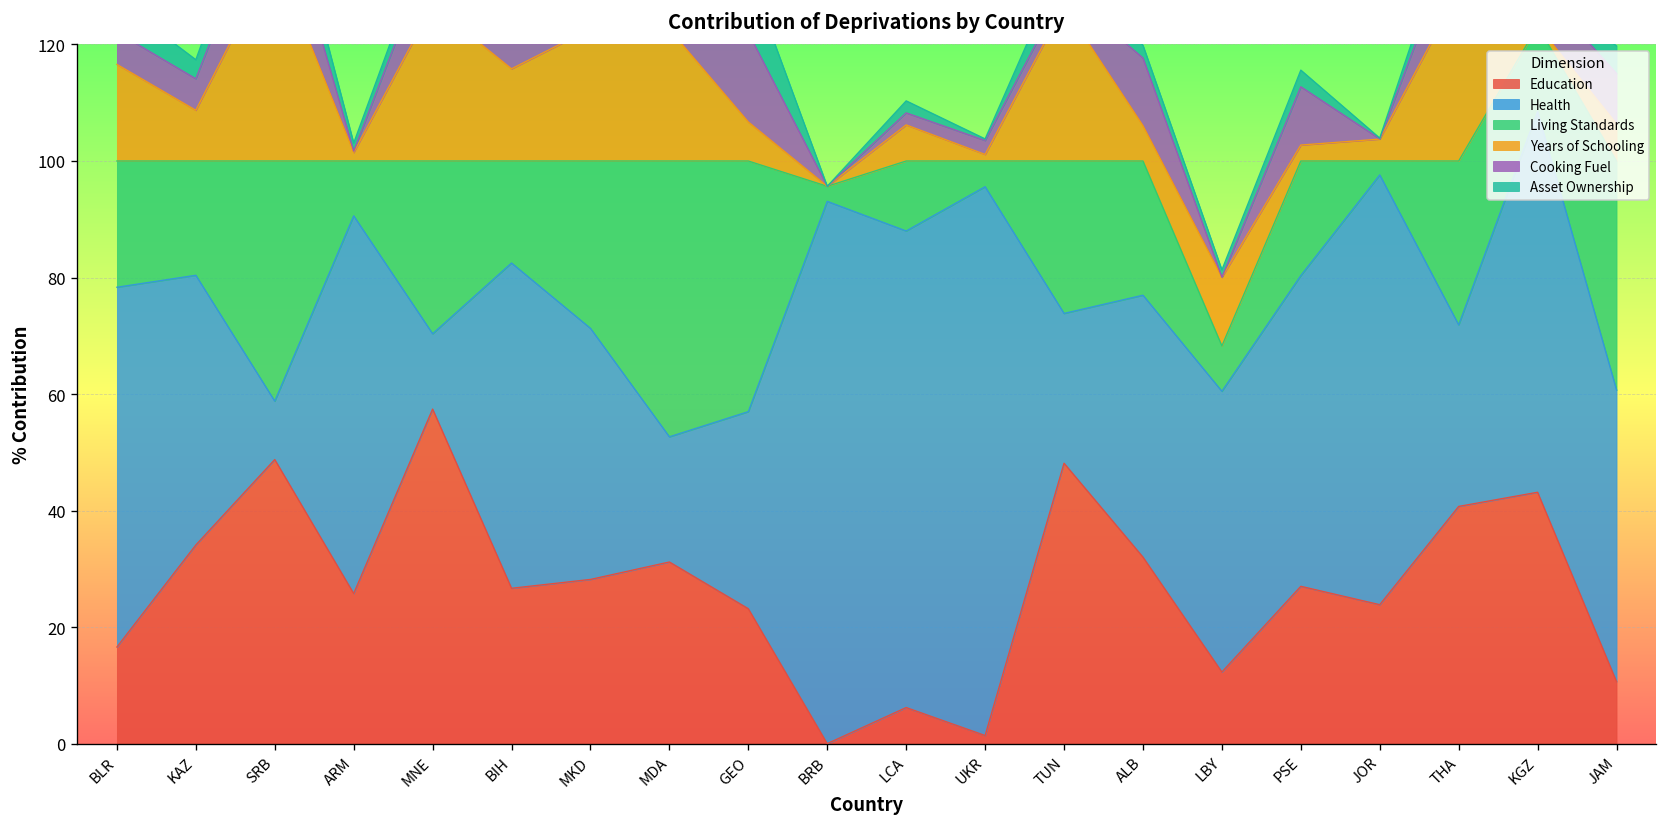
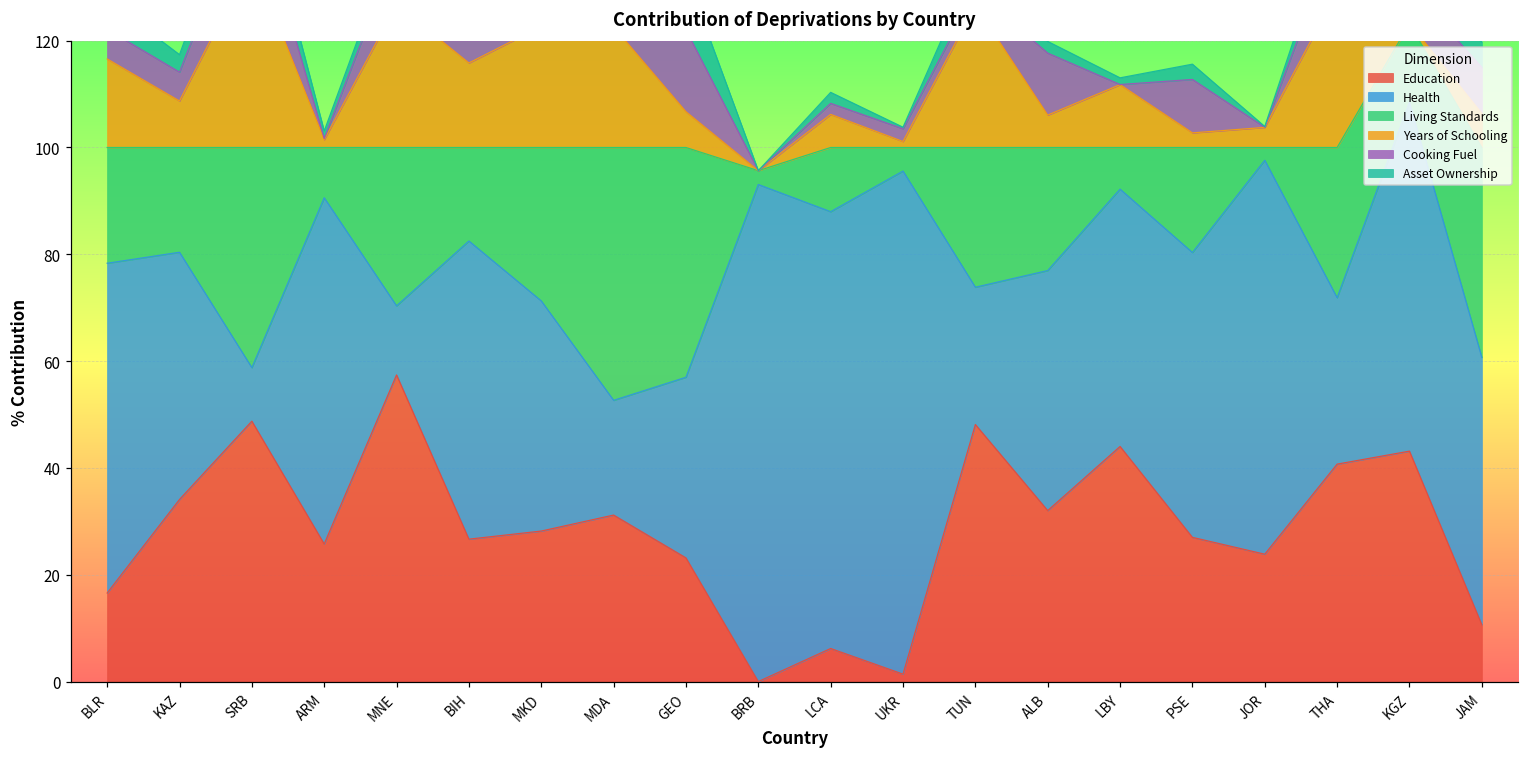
  {
    "Education": {
      "BLR": 17,
      "KAZ": 34,
      "SRB": 49,
      "ARM": 26,
      "MNE": 57,
      "BIH": 27,
      "MKD": 28,
      "MDA": 31,
      "GEO": 23,
      "BRB": 0,
      "LCA": 6,
      "UKR": 1,
      "TUN": 48,
      "ALB": 32,
-     "LBY": 12,
+     "LBY": 44,
      "PSE": 27,
      "JOR": 24,
      "THA": 41,
      "KGZ": 43,
      "JAM": 11
    },
    "Health": {
      "BLR": 62,
      "KAZ": 46,
      "SRB": 10,
      "ARM": 65,
      "MNE": 13,
      "BIH": 56,
      "MKD": 43,
      "MDA": 21,
      "GEO": 34,
      "BRB": 93,
      "LCA": 82,
      "UKR": 94,
      "TUN": 26,
      "ALB": 45,
      "LBY": 48,
      "PSE": 53,
      "JOR": 74,
      "THA": 31,
      "JAM": 50
    },
    "Years of Schooling": {
      "BLR": 17,
      "KAZ": 9,
      "BIH": 16,
      "GEO": 7,
      "LCA": 6,
      "UKR": 1,
      "ALB": 6,
      "PSE": 3
    },
    "Cooking Fuel": {
      "KAZ": 5,
      "LCA": 2,
      "ALB": 12,
      "PSE": 10
    }
  }
